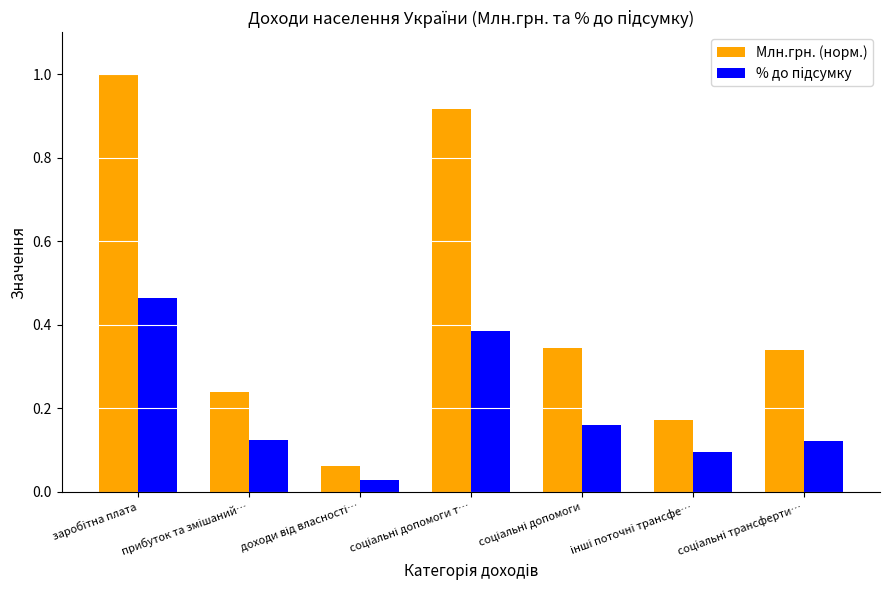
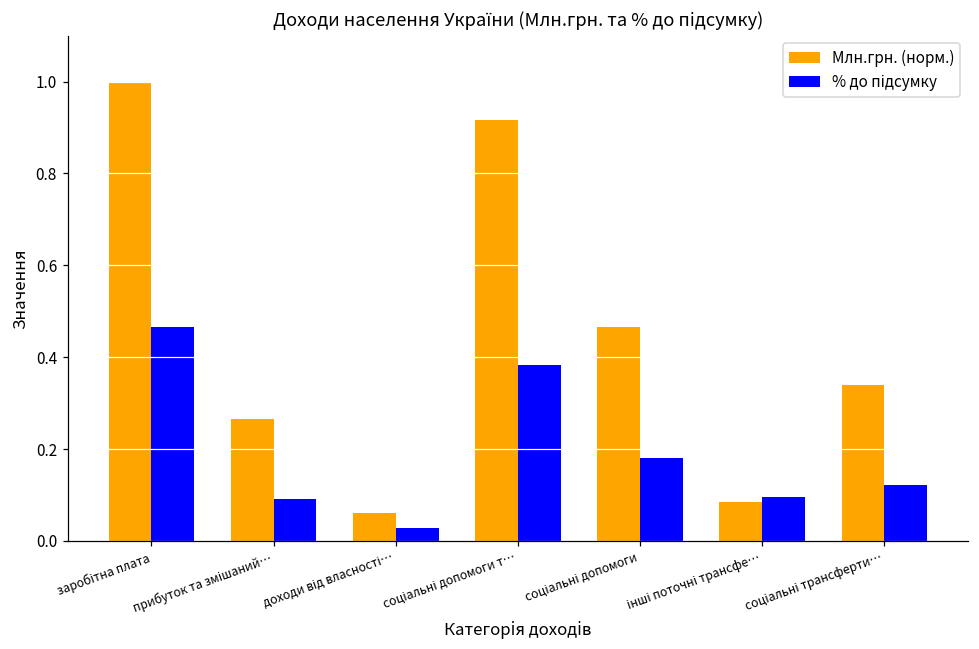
  {
    "Млн.грн. (норм.)": {
      "заробітна плата": 1.00,
-     "прибуток та змішаний…": 0.24,
+     "прибуток та змішаний…": 0.27,
      "доходи від власності…": 0.06,
      "соціальні допомоги т…": 0.92,
-     "соціальні допомоги": 0.35,
-     "інші поточні трансфе…": 0.17,
+     "соціальні допомоги": 0.47,
+     "інші поточні трансфе…": 0.08,
      "соціальні трансферти…": 0.34
    },
    "% до підсумку": {
      "заробітна плата": 0.47,
-     "прибуток та змішаний…": 0.12,
+     "прибуток та змішаний…": 0.09,
      "доходи від власності…": 0.03,
      "соціальні допомоги т…": 0.38,
-     "соціальні допомоги": 0.16,
+     "соціальні допомоги": 0.18,
      "інші поточні трансфе…": 0.10,
      "соціальні трансферти…": 0.12
    }
  }
